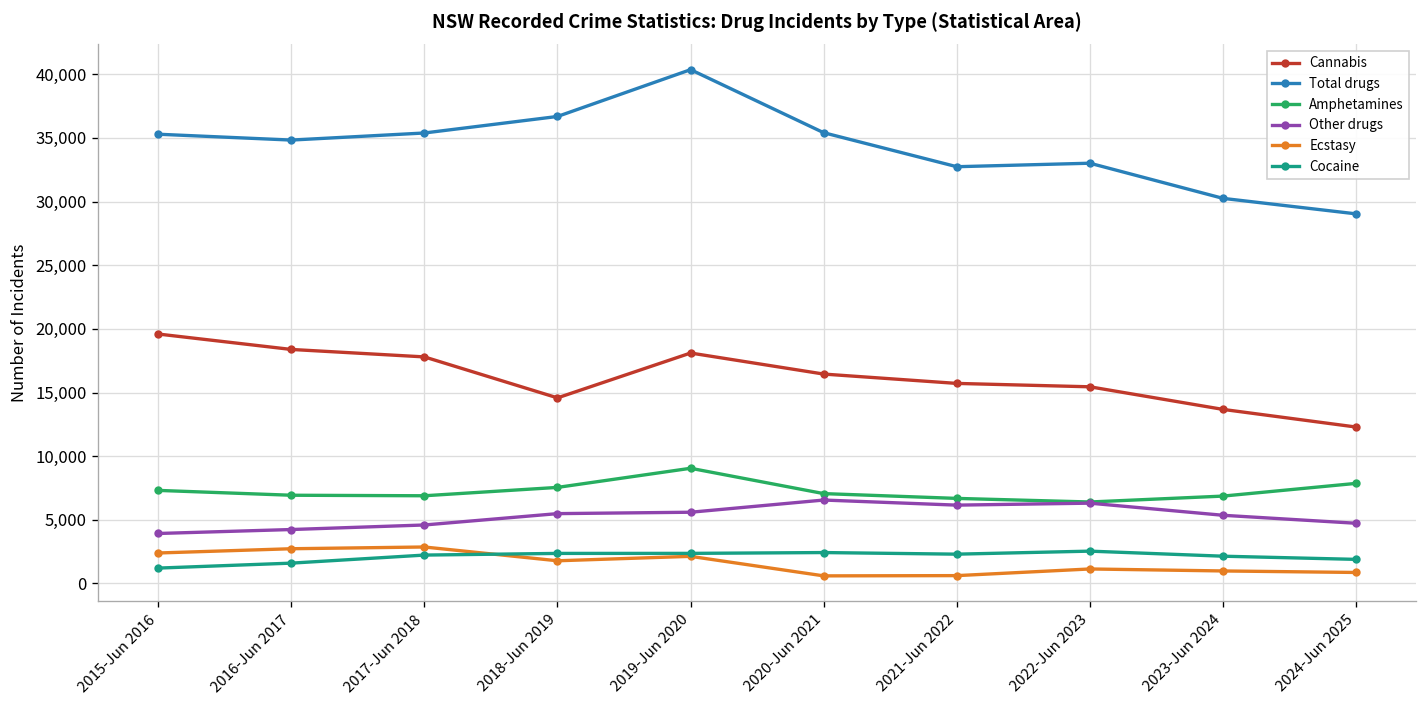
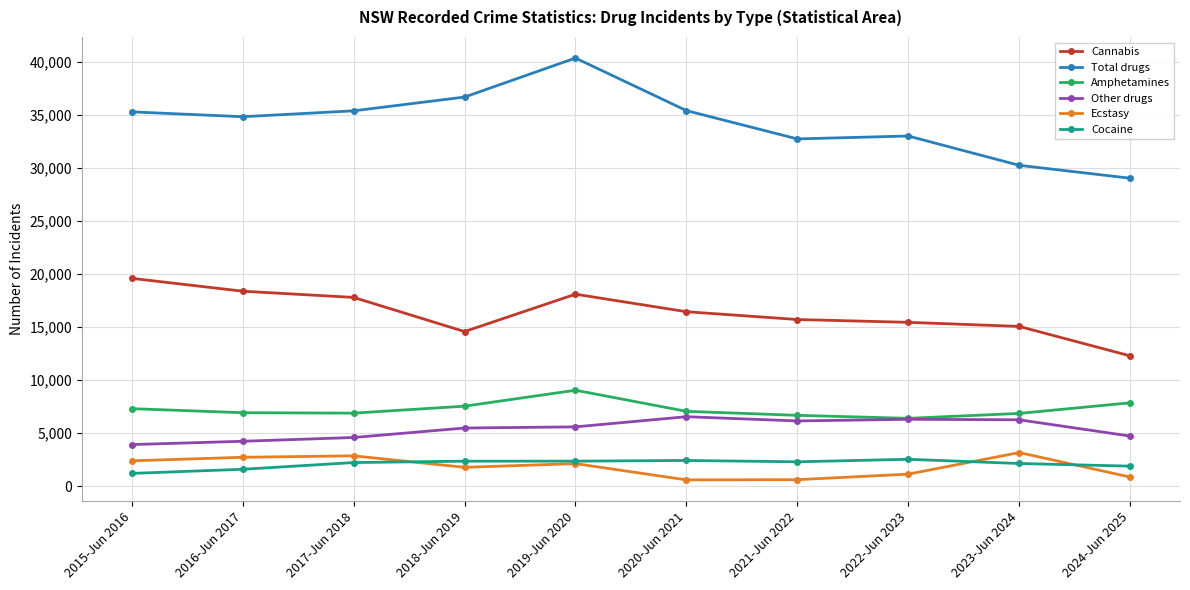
  {
    "Cannabis": {
      "2015-Jun 2016": "19,600",
      "2016-Jun 2017": "18,400",
      "2017-Jun 2018": "17,800",
      "2018-Jun 2019": "14,600",
      "2019-Jun 2020": "18,100",
      "2020-Jun 2021": "16,400",
      "2021-Jun 2022": "15,700",
      "2022-Jun 2023": "15,400",
-     "2023-Jun 2024": "13,700",
+     "2023-Jun 2024": "15,100",
      "2024-Jun 2025": "12,300"
    },
    "Total drugs": {
      "2015-Jun 2016": "35,300",
      "2016-Jun 2017": "34,800",
      "2017-Jun 2018": "35,400",
      "2018-Jun 2019": "36,700",
      "2019-Jun 2020": "40,400",
      "2020-Jun 2021": "35,400",
      "2021-Jun 2022": "32,700",
      "2022-Jun 2023": "33,000",
      "2023-Jun 2024": "30,300",
      "2024-Jun 2025": "29,000"
    },
    "Other drugs": {
      "2015-Jun 2016": "3,900",
      "2016-Jun 2017": "4,200",
      "2017-Jun 2018": "4,600",
      "2018-Jun 2019": "5,500",
      "2019-Jun 2020": "5,600",
      "2020-Jun 2021": "6,600",
      "2021-Jun 2022": "6,200",
-     "2023-Jun 2024": "5,400",
+     "2023-Jun 2024": "6,300",
      "2024-Jun 2025": "4,700"
    },
    "Ecstasy": {
      "2015-Jun 2016": "2,400",
      "2016-Jun 2017": "2,700",
      "2017-Jun 2018": "2,900",
      "2018-Jun 2019": "1,800",
      "2020-Jun 2021": "600",
      "2021-Jun 2022": "600",
      "2022-Jun 2023": "1,100",
-     "2023-Jun 2024": "1,000",
+     "2023-Jun 2024": "3,200",
      "2024-Jun 2025": "900"
    }
  }
